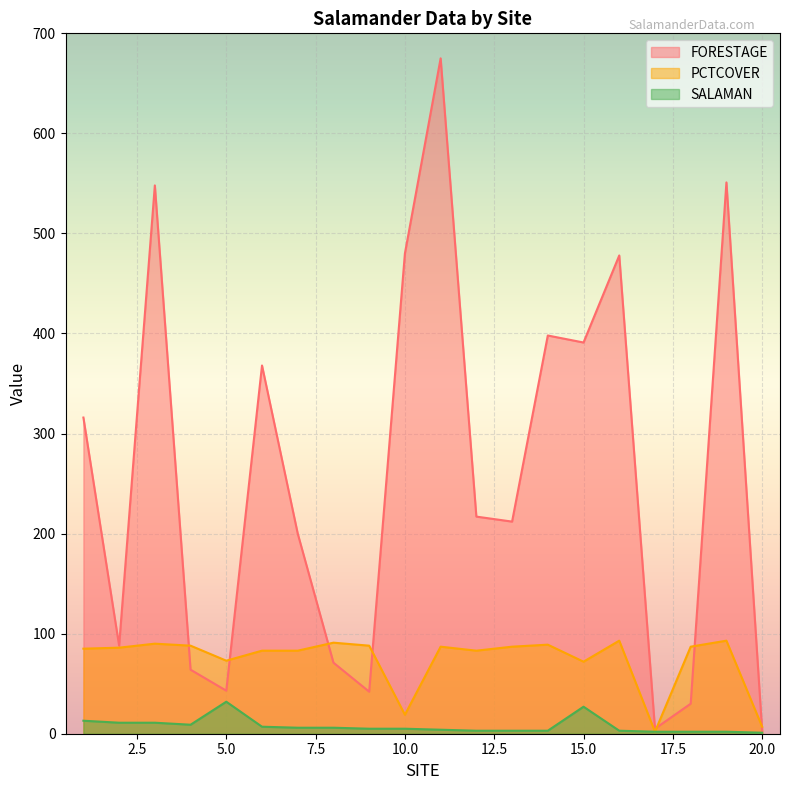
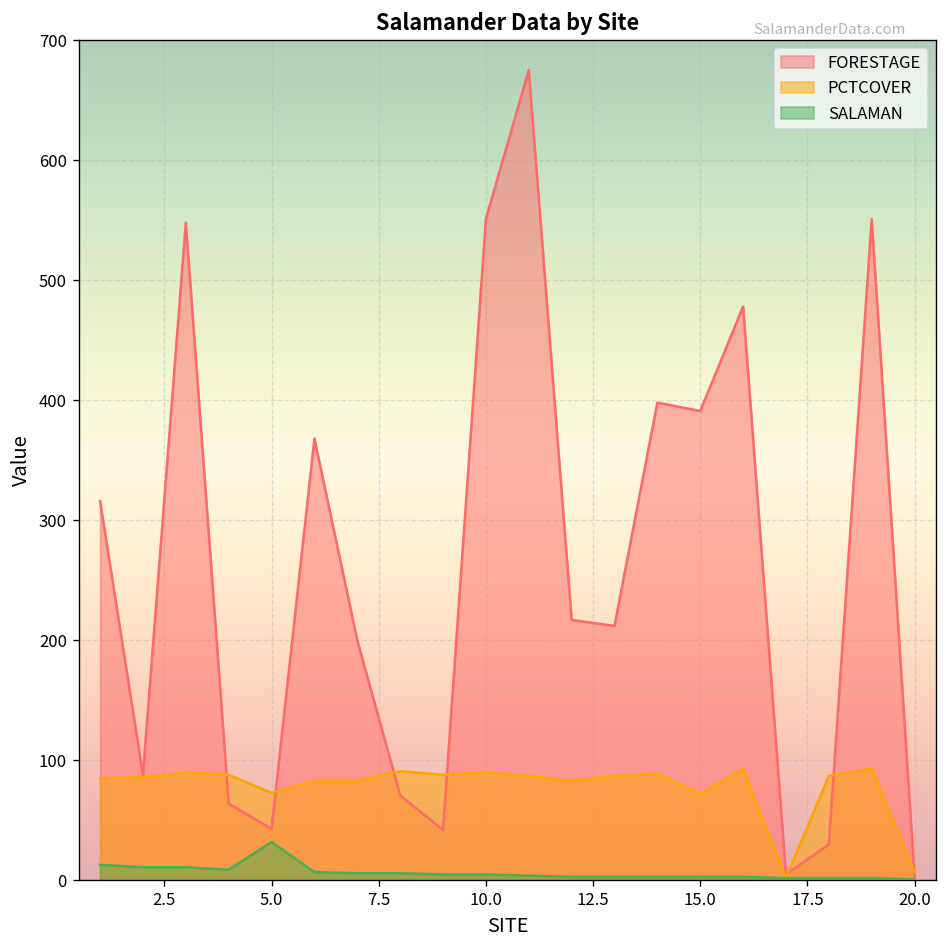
  {
    "FORESTAGE": {
      "5.0": 43,
-     "10.0": 480,
+     "10.0": 551,
      "15.0": 391
    },
    "PCTCOVER": {
      "5.0": 73,
-     "10.0": 19,
+     "10.0": 90,
      "15.0": 72,
      "20.0": 7
    },
    "SALAMAN": {
      "5.0": 32,
      "10.0": 5,
-     "15.0": 27
+     "15.0": 3
    }
  }
